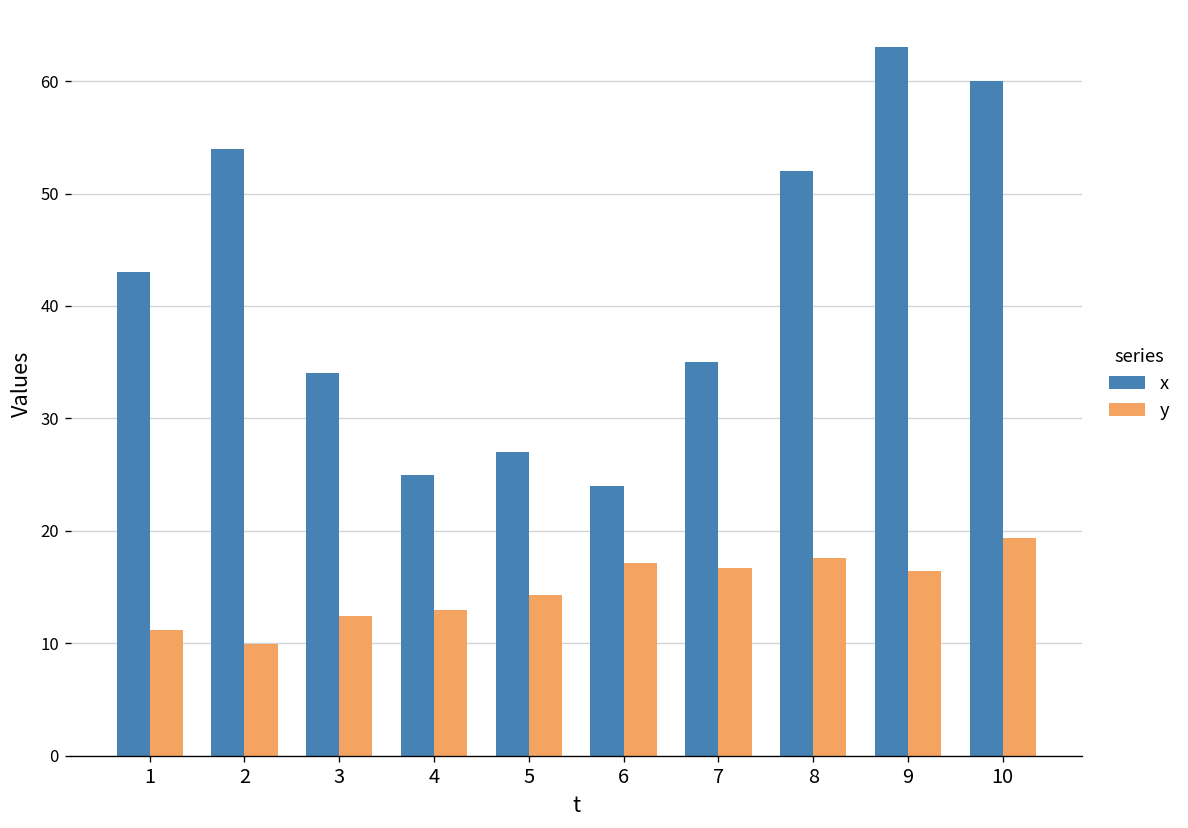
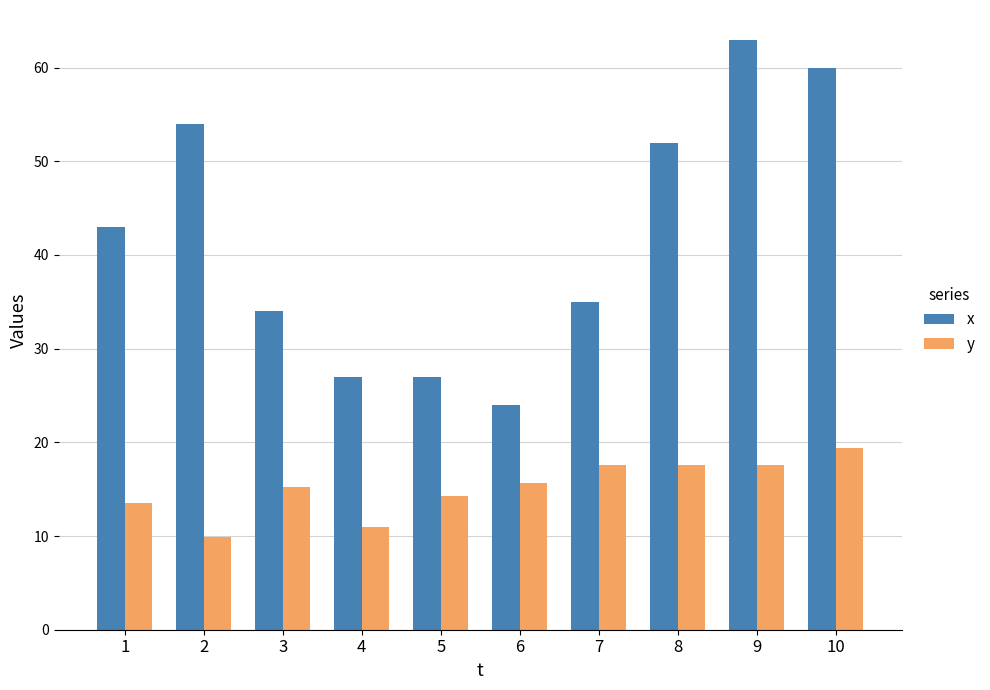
  {
    "x": {
      "1": 43,
      "2": 54,
      "3": 34,
-     "4": 25,
+     "4": 27,
      "5": 27,
      "6": 24,
      "7": 35,
      "8": 52,
      "9": 63,
      "10": 60
    },
    "y": {
-     "1": 11,
+     "1": 14,
      "2": 10,
-     "3": 12,
-     "4": 13,
+     "3": 15,
+     "4": 11,
      "5": 14,
-     "6": 17,
-     "7": 17,
+     "6": 16,
+     "7": 18,
      "8": 18,
-     "9": 16,
+     "9": 18,
      "10": 19
    }
  }
